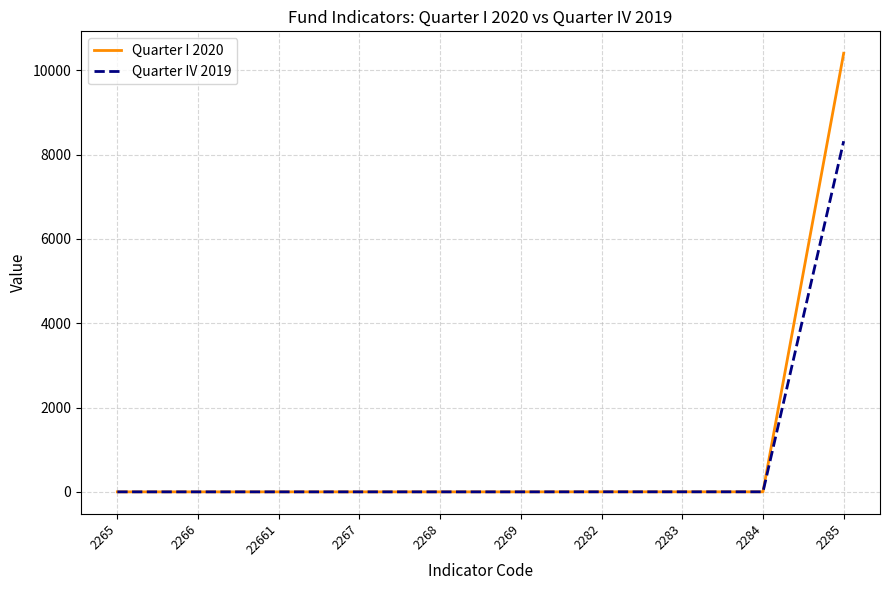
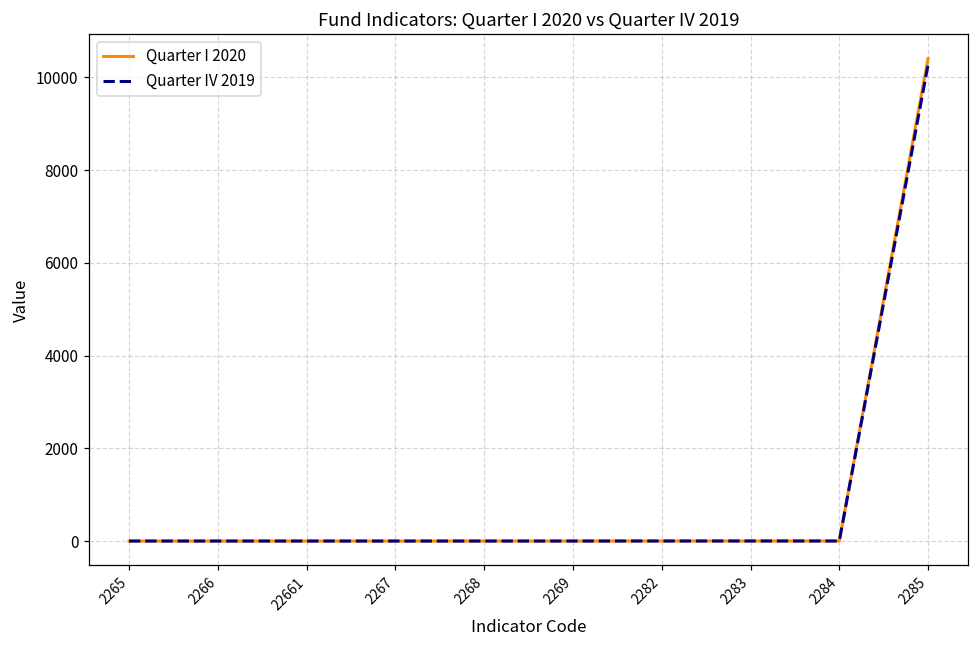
  {
    "Quarter I 2020": {
      "2285": 10400
    },
    "Quarter IV 2019": {
-     "2285": 8300
+     "2285": 10300
    }
  }
